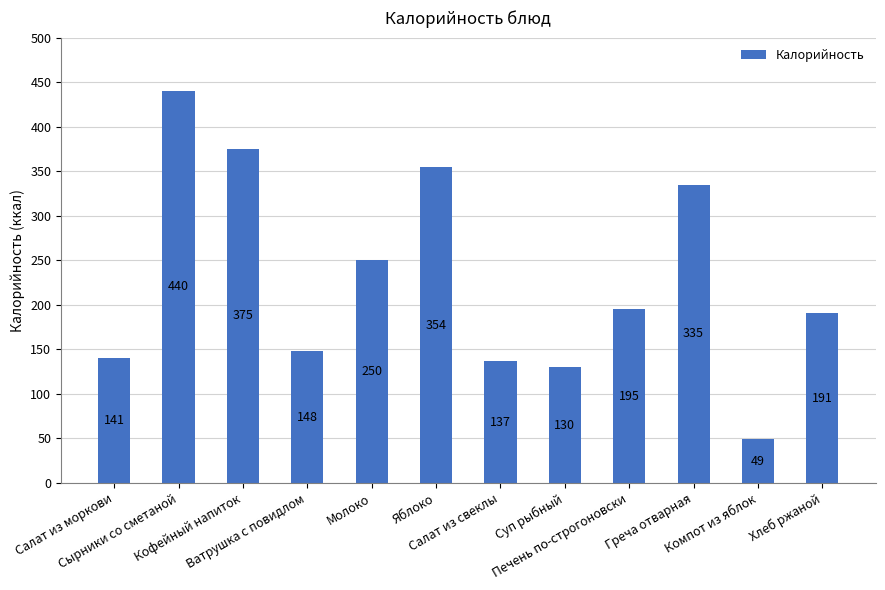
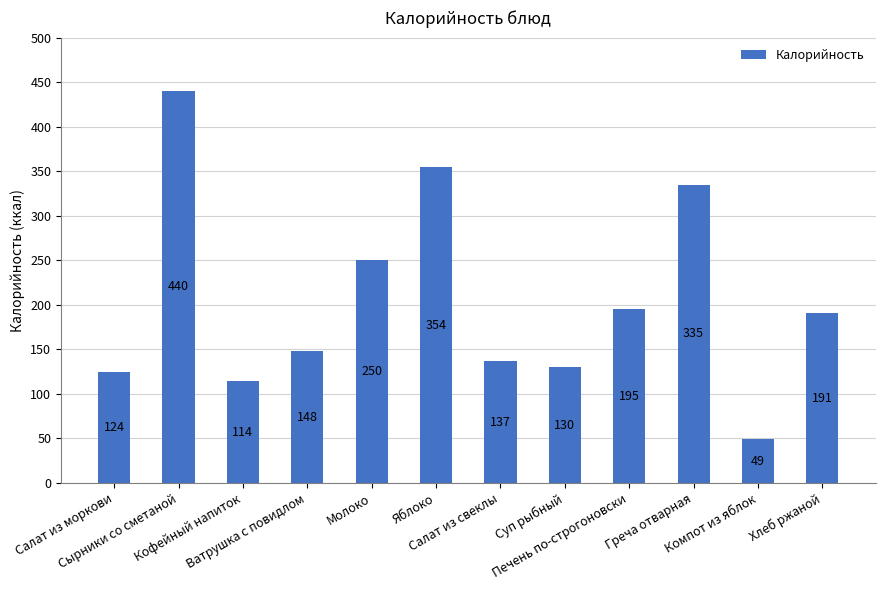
  {
-   "Салат из моркови": 141,
+   "Салат из моркови": 124,
    "Сырники со сметаной": 440,
-   "Кофейный напиток": 375,
+   "Кофейный напиток": 114,
    "Ватрушка с повидлом": 148,
    "Молоко": 250,
    "Яблоко": 354,
    "Салат из свеклы": 137,
    "Суп рыбный": 130,
    "Печень по-строгоновски": 195,
    "Греча отварная": 335,
    "Компот из яблок": 49,
    "Хлеб ржаной": 191
  }
